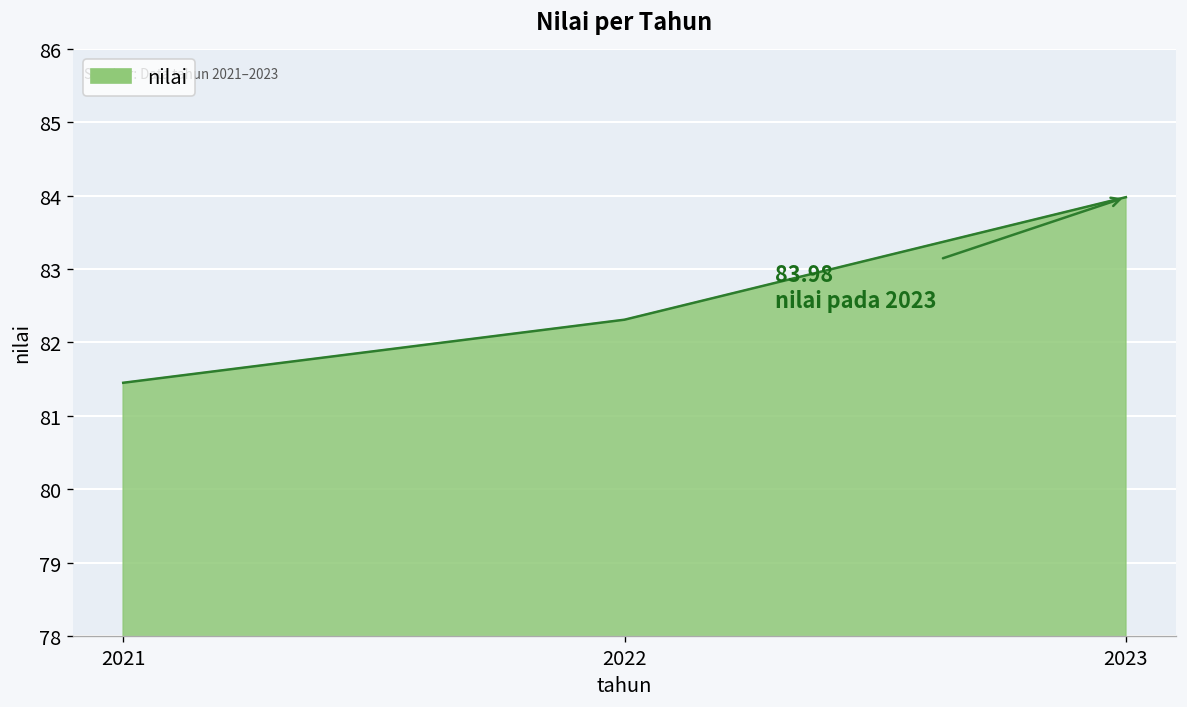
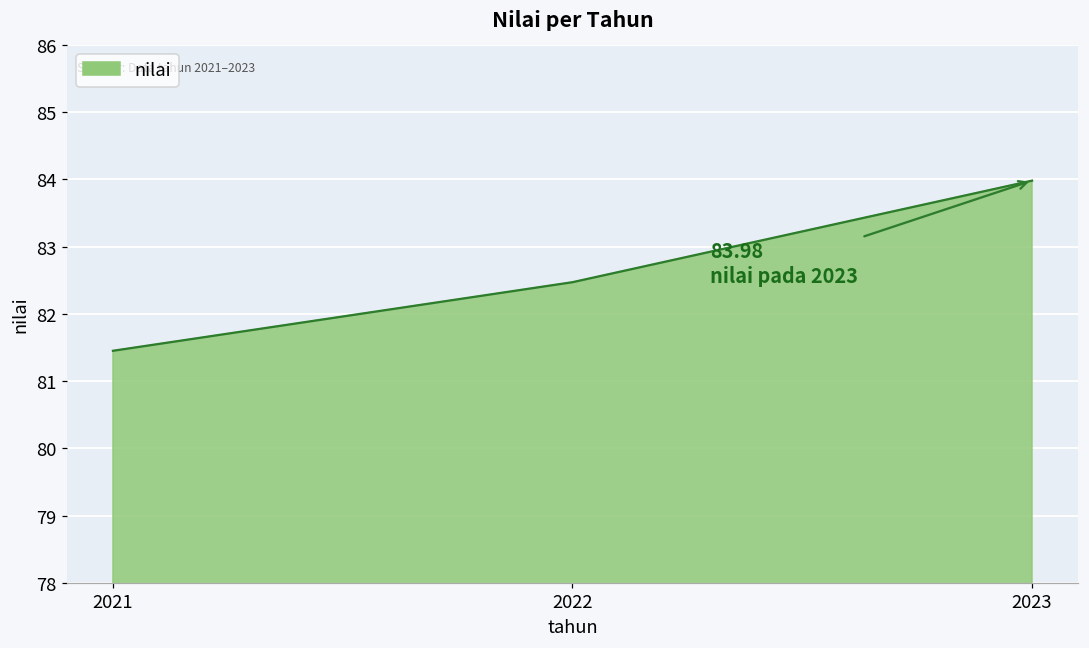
  {
    "2021": 81.5,
-   "2022": 82.3
+   "2022": 82.5
  }
